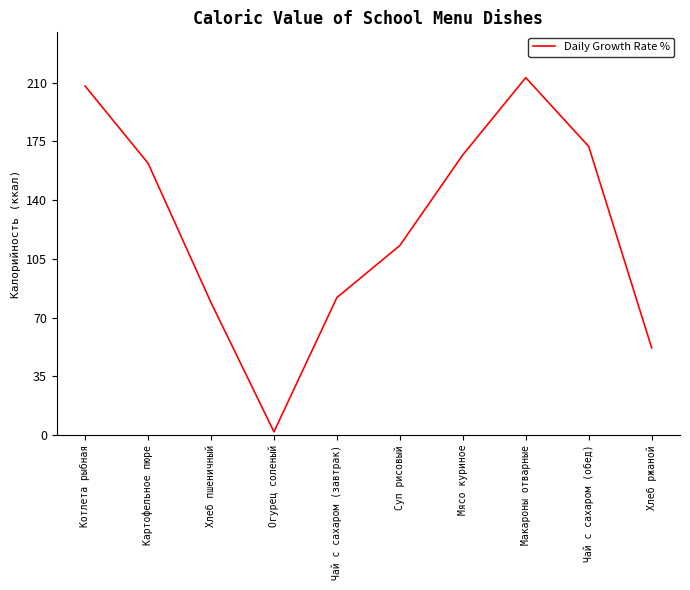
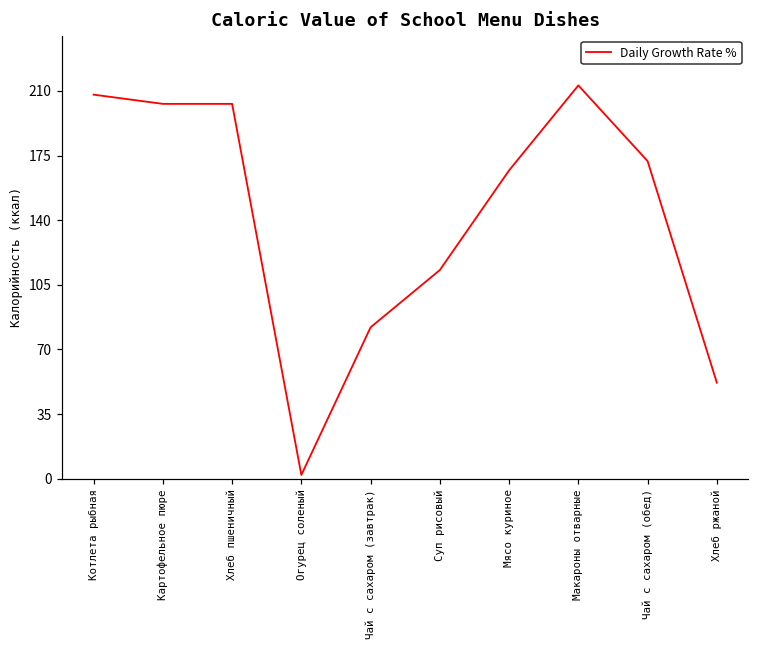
  {
    "Котлета рыбная": 208,
-   "Картофельное пюре": 162,
-   "Хлеб пшеничный": 79,
+   "Картофельное пюре": 203,
+   "Хлеб пшеничный": 203,
    "Огурец соленый": 2,
    "Чай с сахаром (завтрак)": 82,
    "Суп рисовый": 113,
    "Мясо куриное": 167,
    "Макароны отварные": 213,
    "Чай с сахаром (обед)": 172,
    "Хлеб ржаной": 52
  }
